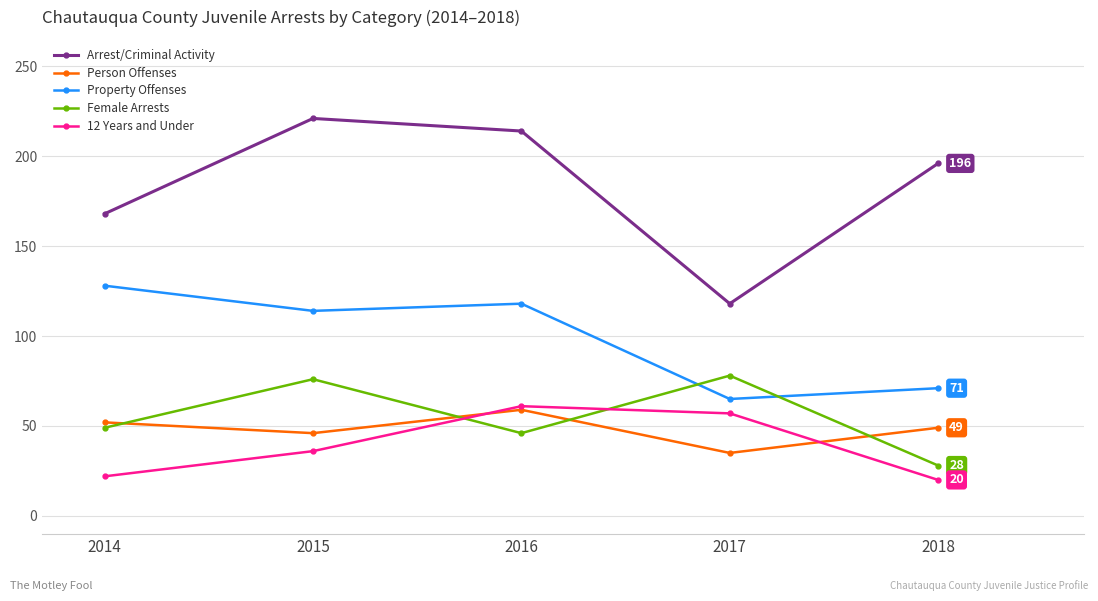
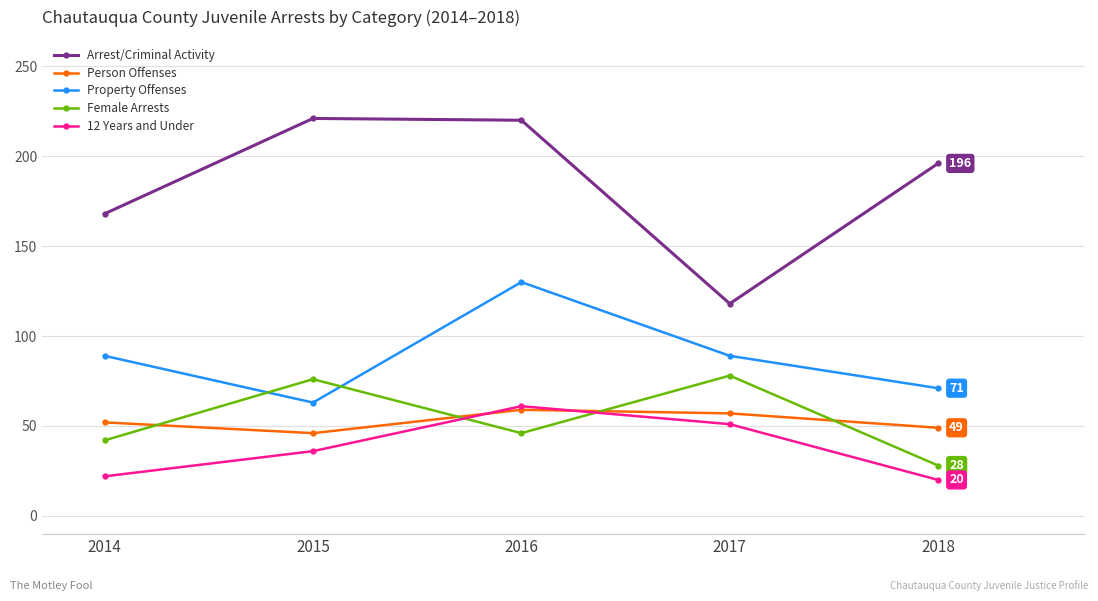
  {
    "Arrest/Criminal Activity": {
      "2014": 168,
      "2015": 221,
-     "2016": 214,
+     "2016": 220,
      "2017": 118
    },
    "Person Offenses": {
      "2014": 52,
      "2015": 46,
      "2016": 59,
-     "2017": 35
+     "2017": 57
    },
    "Property Offenses": {
-     "2014": 128,
-     "2015": 114,
-     "2016": 118,
-     "2017": 65
+     "2014": 89,
+     "2015": 63,
+     "2016": 130,
+     "2017": 89
    },
    "Female Arrests": {
-     "2014": 49,
+     "2014": 42,
      "2015": 76,
      "2016": 46,
      "2017": 78
    },
    "12 Years and Under": {
      "2014": 22,
      "2015": 36,
      "2016": 61,
-     "2017": 57
+     "2017": 51
    }
  }
